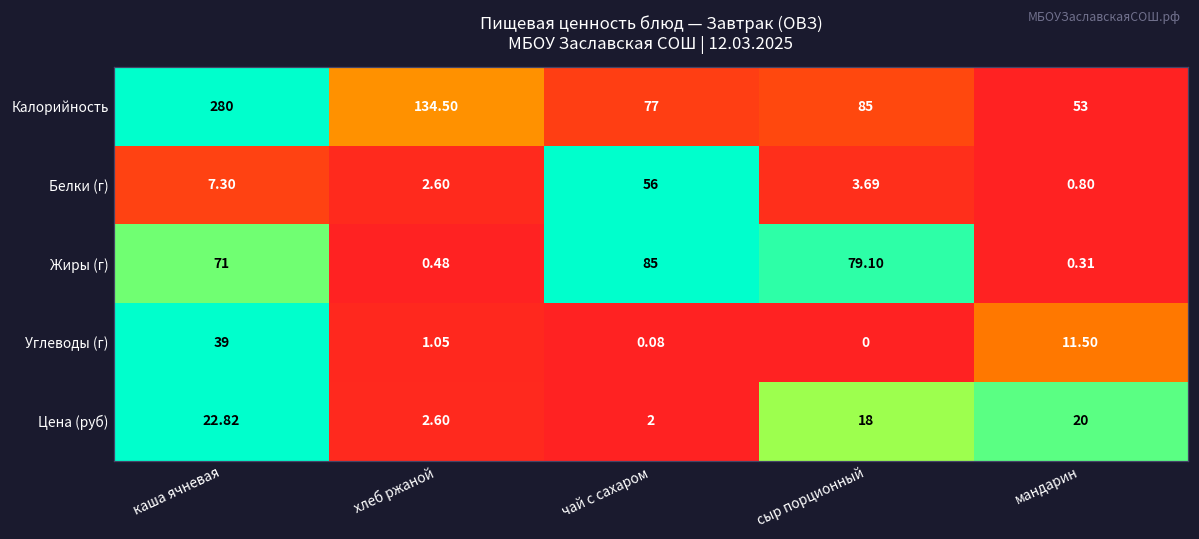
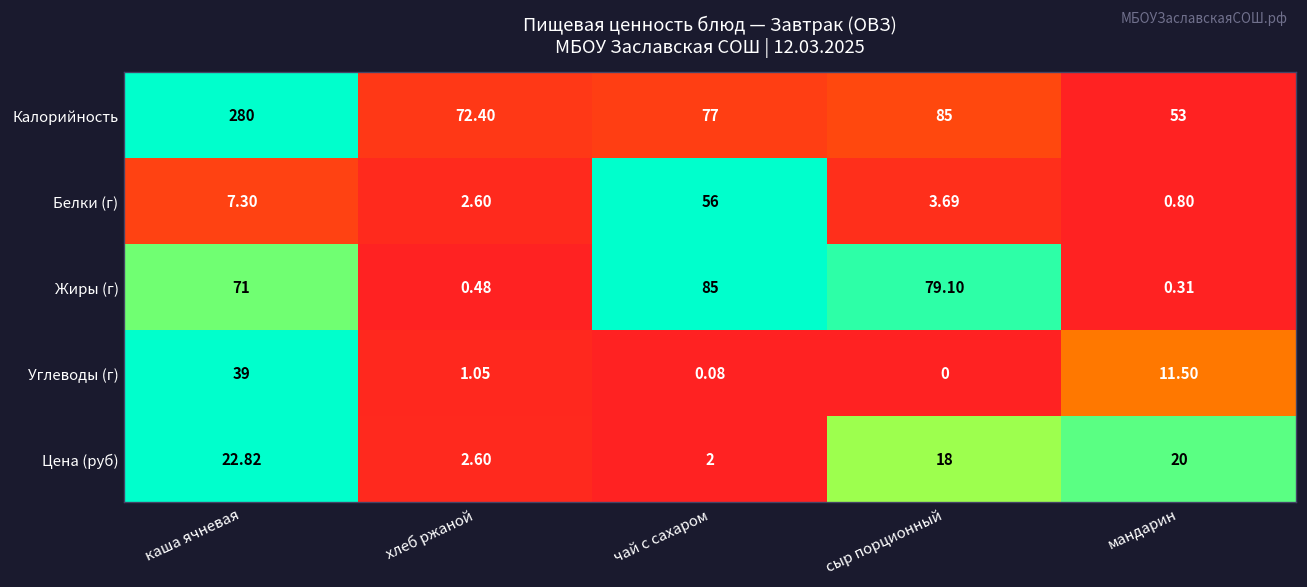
  {
    "Калорийность": {
      "каша ячневая": 280,
-     "хлеб ржаной": 134.50,
+     "хлеб ржаной": 72.40,
      "чай с сахаром": 77,
      "сыр порционный": 85,
      "мандарин": 53
    },
    "Белки (г)": {
      "каша ячневая": 7.30,
      "хлеб ржаной": 2.60,
      "чай с сахаром": 56,
      "сыр порционный": 3.69,
      "мандарин": 0.80
    },
    "Жиры (г)": {
      "каша ячневая": 71,
      "хлеб ржаной": 0.48,
      "чай с сахаром": 85,
      "сыр порционный": 79.10,
      "мандарин": 0.31
    },
    "Углеводы (г)": {
      "каша ячневая": 39,
      "хлеб ржаной": 1.05,
      "чай с сахаром": 0.08,
      "сыр порционный": 0,
      "мандарин": 11.50
    },
    "Цена (руб)": {
      "каша ячневая": 22.82,
      "хлеб ржаной": 2.60,
      "чай с сахаром": 2,
      "сыр порционный": 18,
      "мандарин": 20
    }
  }
